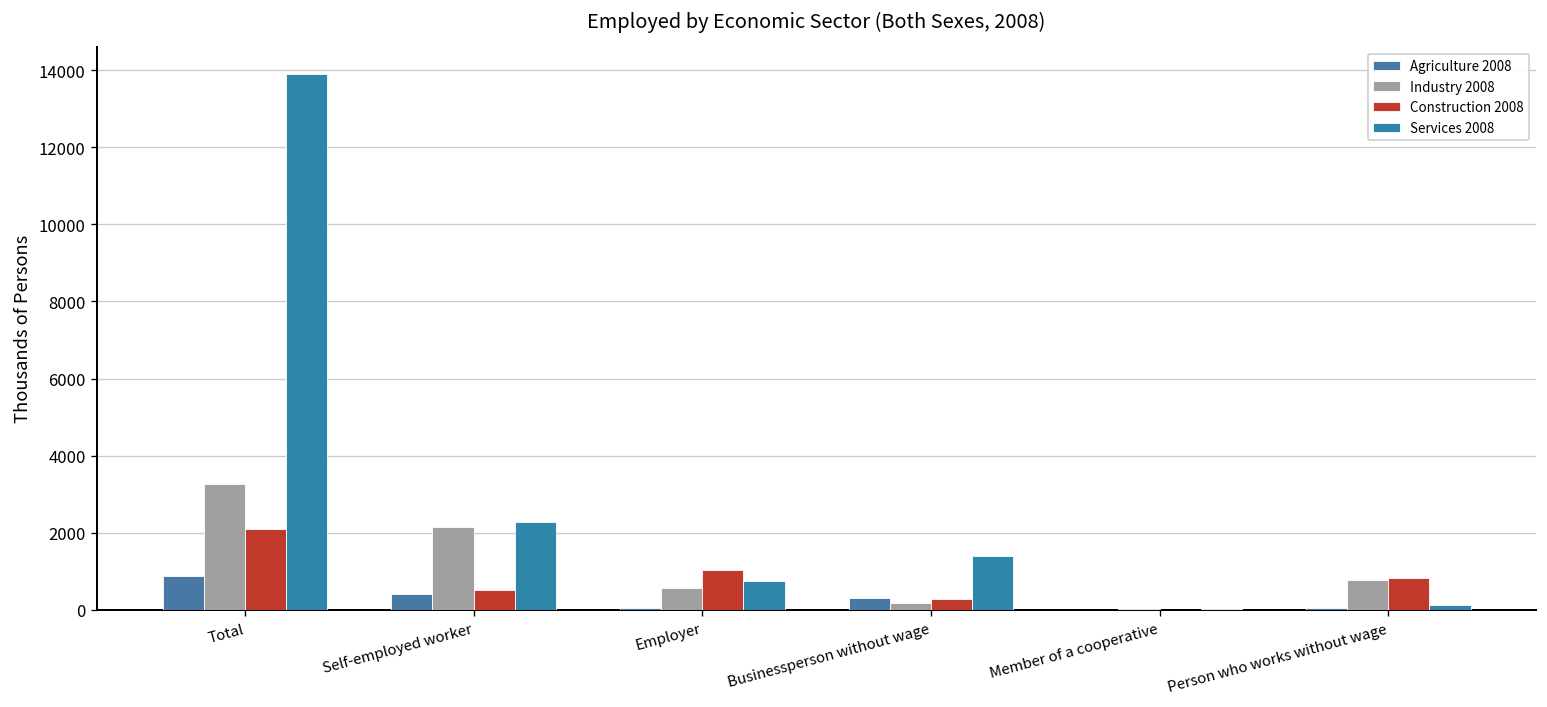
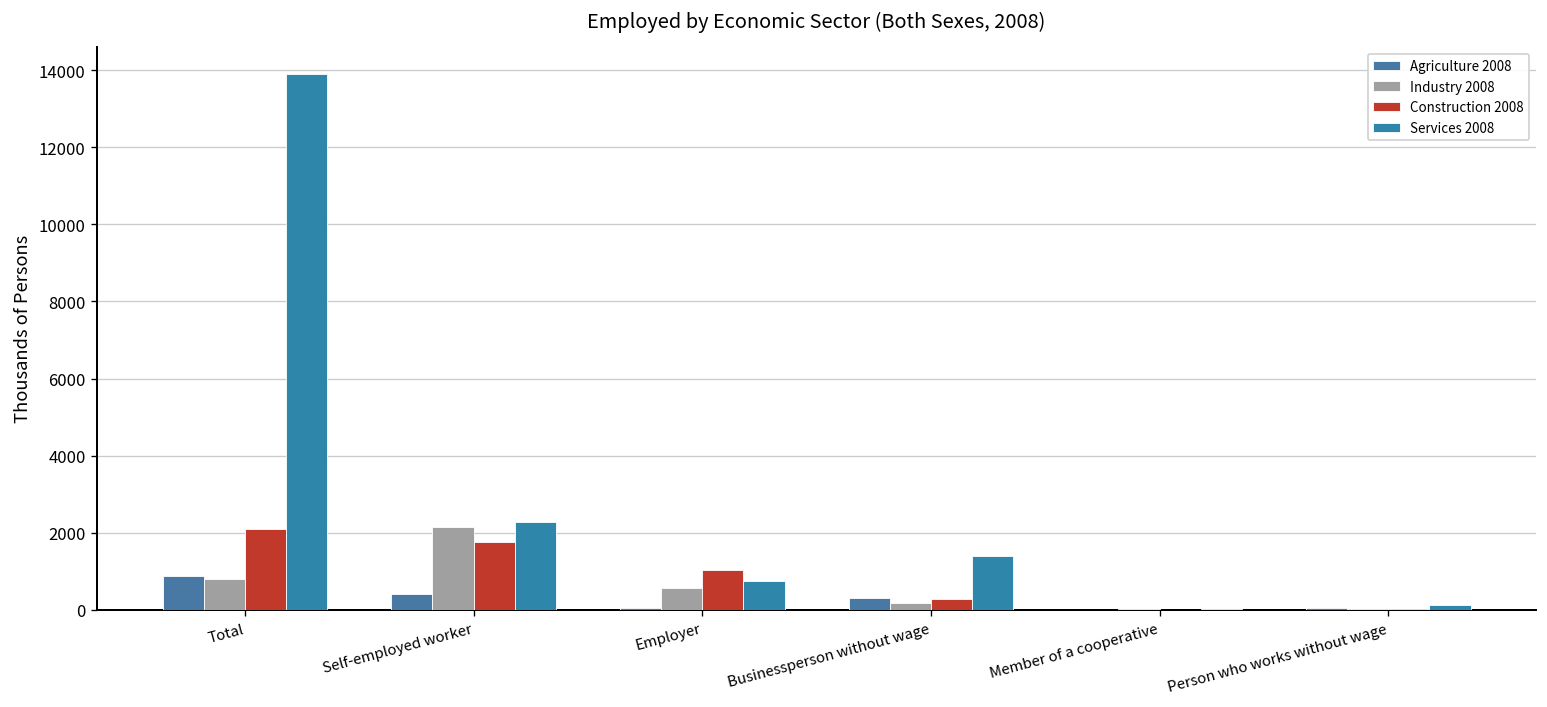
  {
    "Industry 2008": {
-     "Total": 3300,
+     "Total": 800,
      "Self-employed worker": 2200,
      "Employer": 600,
      "Businessperson without wage": 200,
-     "Person who works without wage": 800
+     "Person who works without wage": 0
    },
    "Construction 2008": {
      "Total": 2100,
-     "Self-employed worker": 500,
+     "Self-employed worker": 1700,
      "Employer": 1000,
      "Businessperson without wage": 300,
-     "Person who works without wage": 800
+     "Person who works without wage": 0
    }
  }
